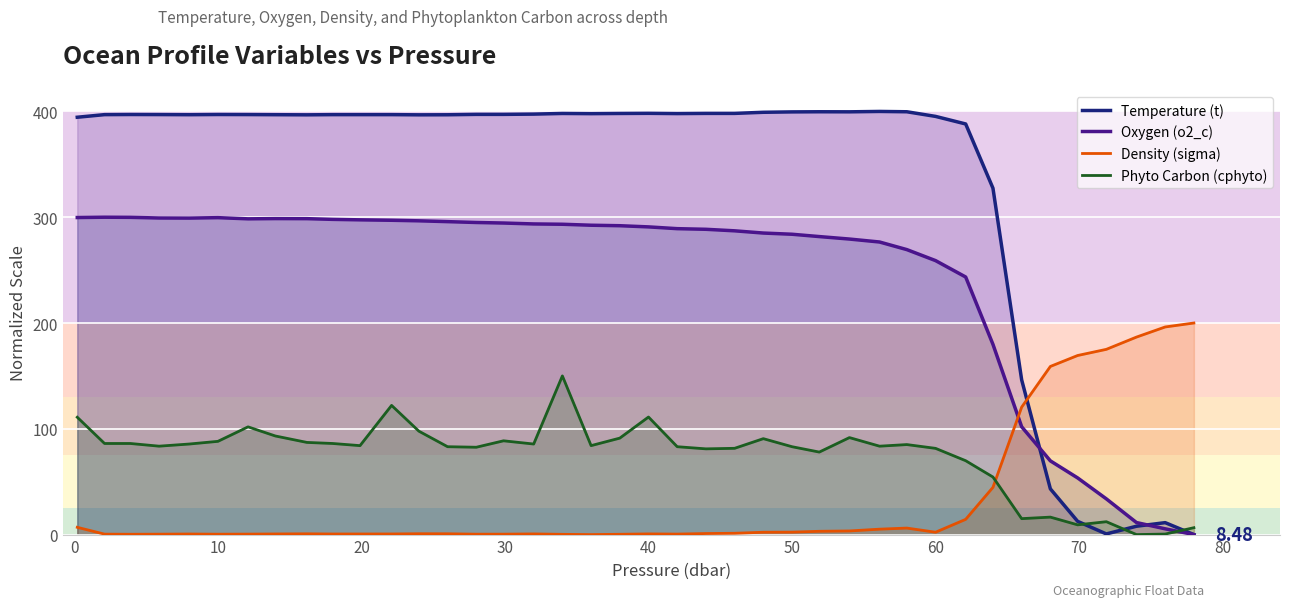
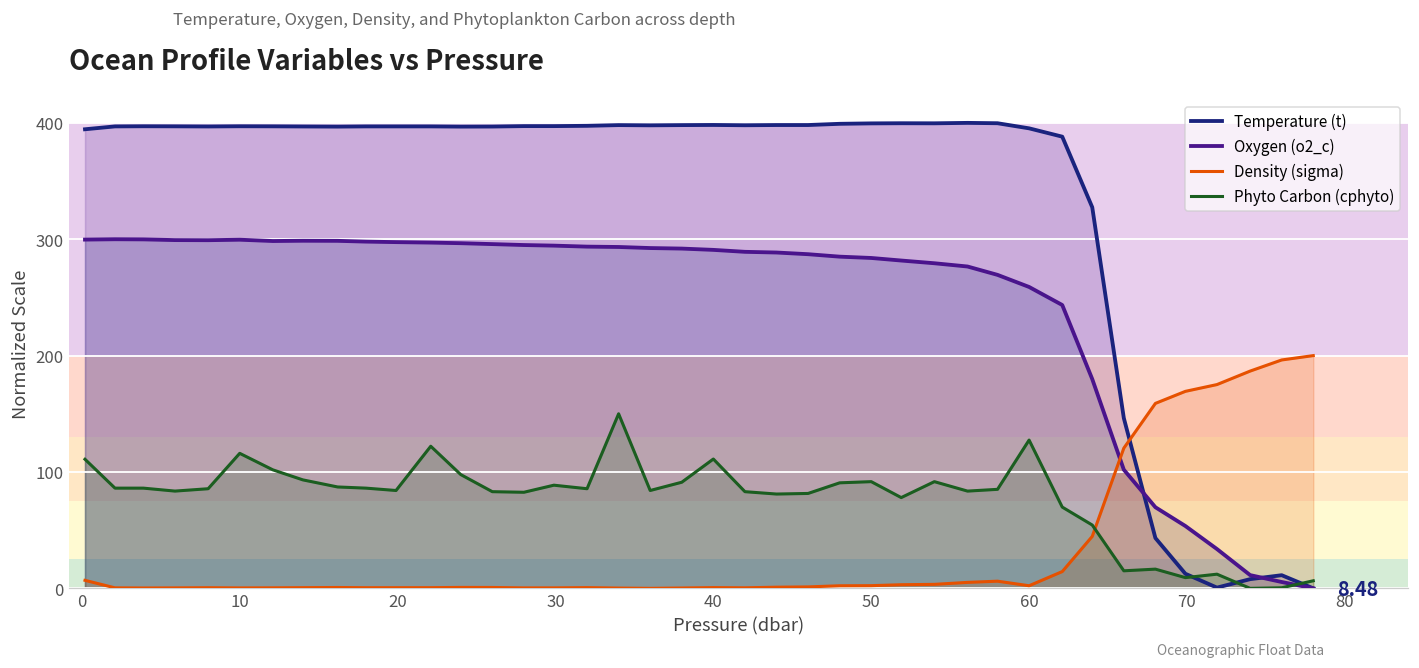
  {
    "Density (sigma)": {
      "10": 0,
      "40": 1,
      "50": 2,
      "60": 2
    },
    "Phyto Carbon (cphyto)": {
-     "10": 88,
+     "10": 116,
      "40": 111,
-     "50": 83,
-     "60": 82
+     "50": 92,
+     "60": 127
    }
  }
